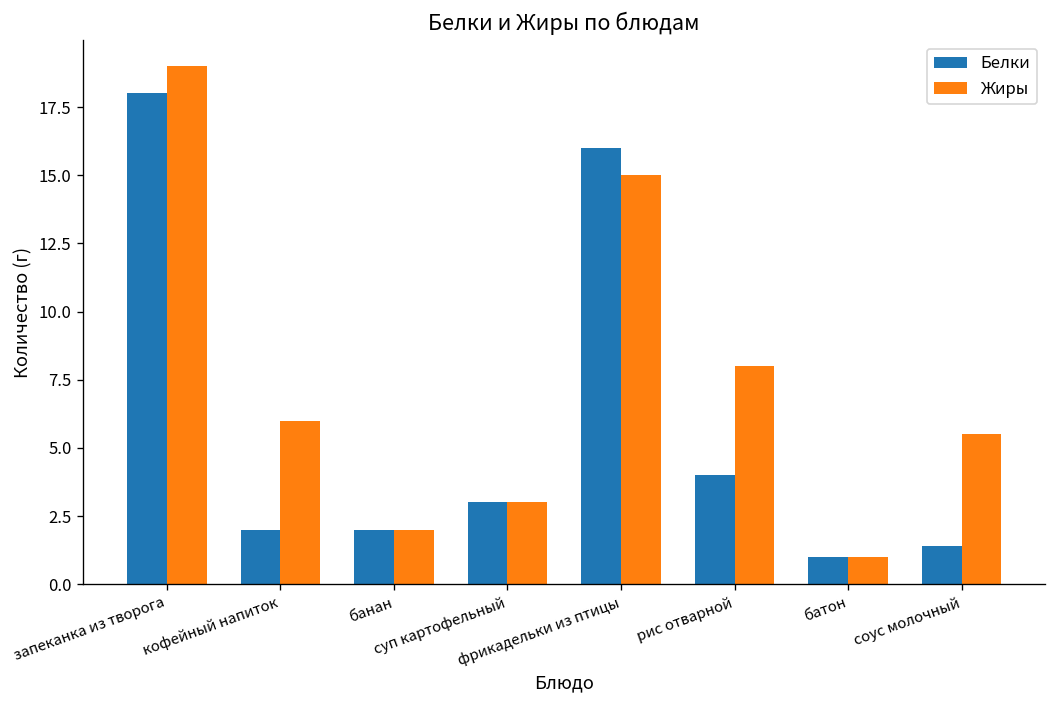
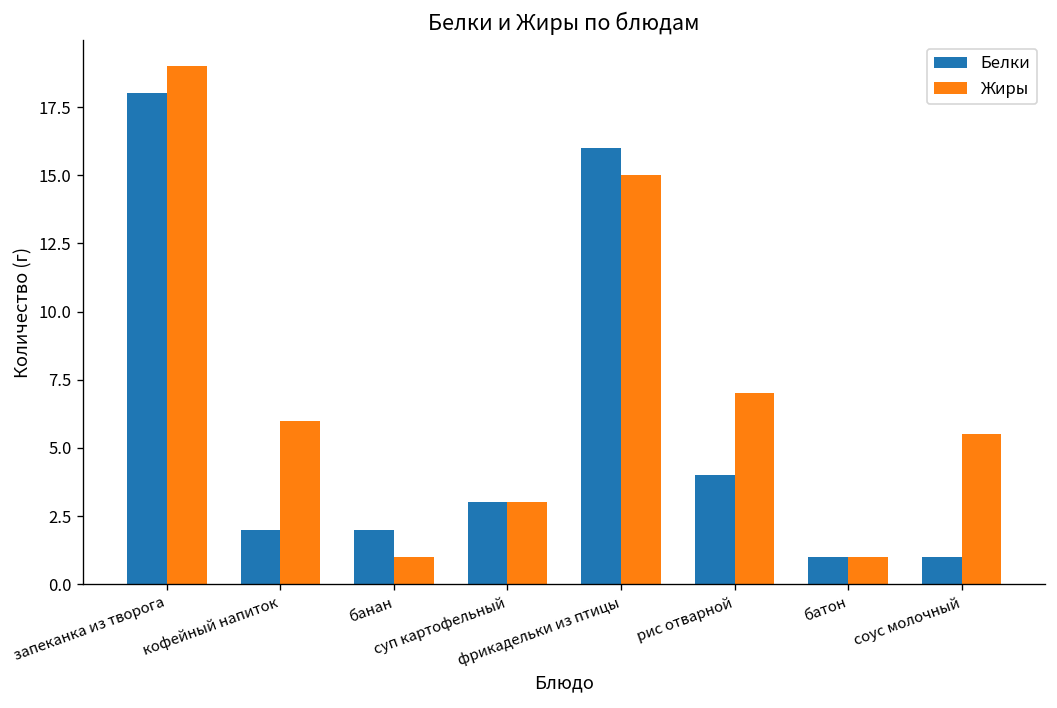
  {
    "Белки": {
      "запеканка из творога": 18.0,
      "кофейный напиток": 2.0,
      "банан": 2.0,
      "суп картофельный": 3.0,
      "фрикадельки из птицы": 16.0,
      "рис отварной": 4.0,
      "батон": 1.0,
-     "соус молочный": 1.4
+     "соус молочный": 1.0
    },
    "Жиры": {
      "запеканка из творога": 19,
      "кофейный напиток": 6,
-     "банан": 2,
+     "банан": 1,
      "суп картофельный": 3,
      "фрикадельки из птицы": 15,
-     "рис отварной": 8,
+     "рис отварной": 7,
      "батон": 1,
      "соус молочный": 5.5
    }
  }
